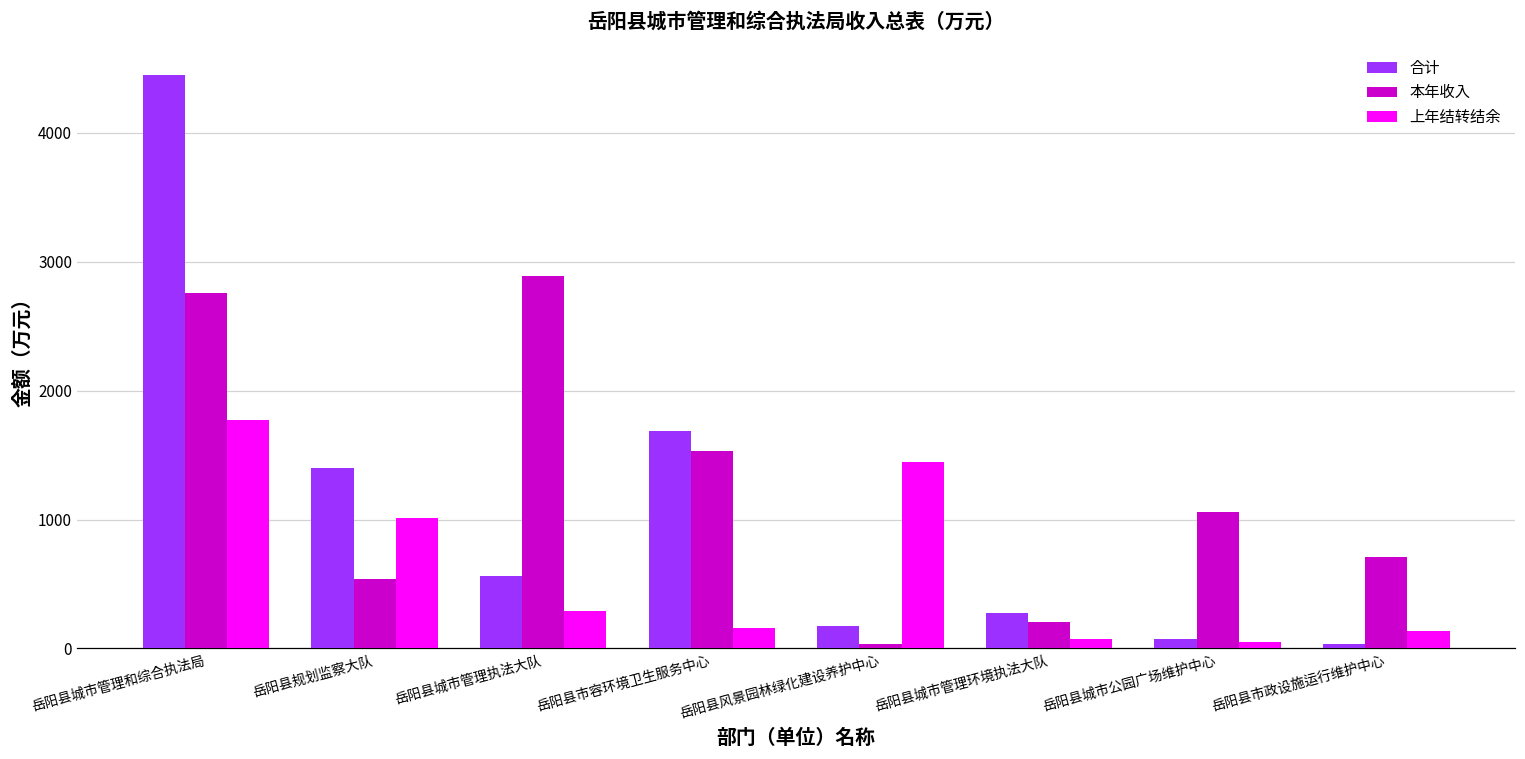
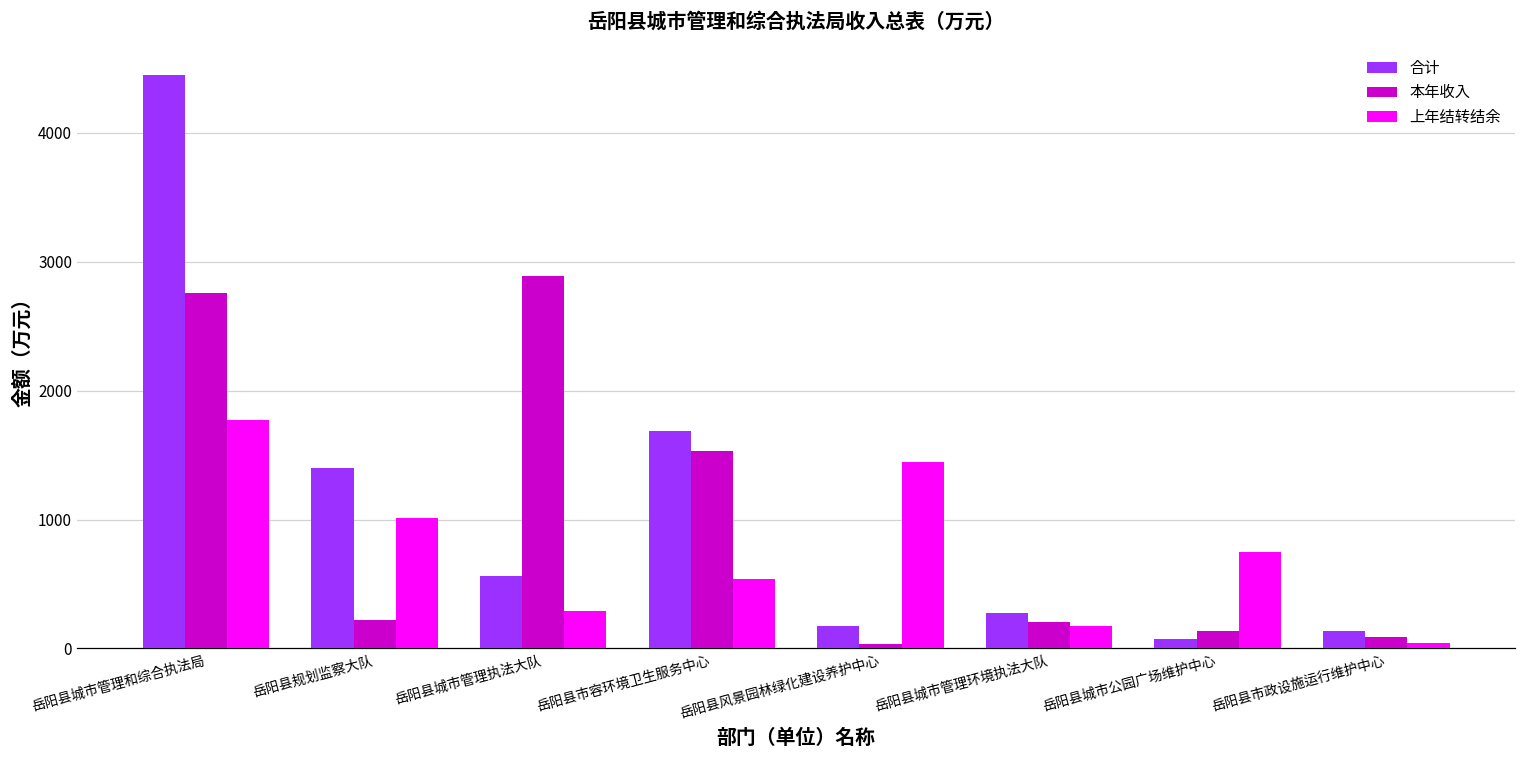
  {
    "合计": {
      "岳阳县城市管理和综合执法局": 4450,
      "岳阳县规划监察大队": 1400,
      "岳阳县城市管理执法大队": 570,
      "岳阳县市容环境卫生服务中心": 1690,
      "岳阳县风景园林绿化建设养护中心": 170,
      "岳阳县城市管理环境执法大队": 280,
      "岳阳县城市公园广场维护中心": 70,
-     "岳阳县市政设施运行维护中心": 30
+     "岳阳县市政设施运行维护中心": 130
    },
    "本年收入": {
      "岳阳县城市管理和综合执法局": 2750,
-     "岳阳县规划监察大队": 540,
+     "岳阳县规划监察大队": 220,
      "岳阳县城市管理执法大队": 2890,
      "岳阳县市容环境卫生服务中心": 1530,
      "岳阳县风景园林绿化建设养护中心": 40,
      "岳阳县城市管理环境执法大队": 210,
-     "岳阳县城市公园广场维护中心": 1060,
-     "岳阳县市政设施运行维护中心": 710
+     "岳阳县城市公园广场维护中心": 130,
+     "岳阳县市政设施运行维护中心": 90
    },
    "上年结转结余": {
      "岳阳县城市管理和综合执法局": 1770,
      "岳阳县规划监察大队": 1010,
      "岳阳县城市管理执法大队": 290,
-     "岳阳县市容环境卫生服务中心": 160,
+     "岳阳县市容环境卫生服务中心": 540,
      "岳阳县风景园林绿化建设养护中心": 1450,
-     "岳阳县城市管理环境执法大队": 70,
-     "岳阳县城市公园广场维护中心": 50,
-     "岳阳县市政设施运行维护中心": 130
+     "岳阳县城市管理环境执法大队": 170,
+     "岳阳县城市公园广场维护中心": 750,
+     "岳阳县市政设施运行维护中心": 40
    }
  }
